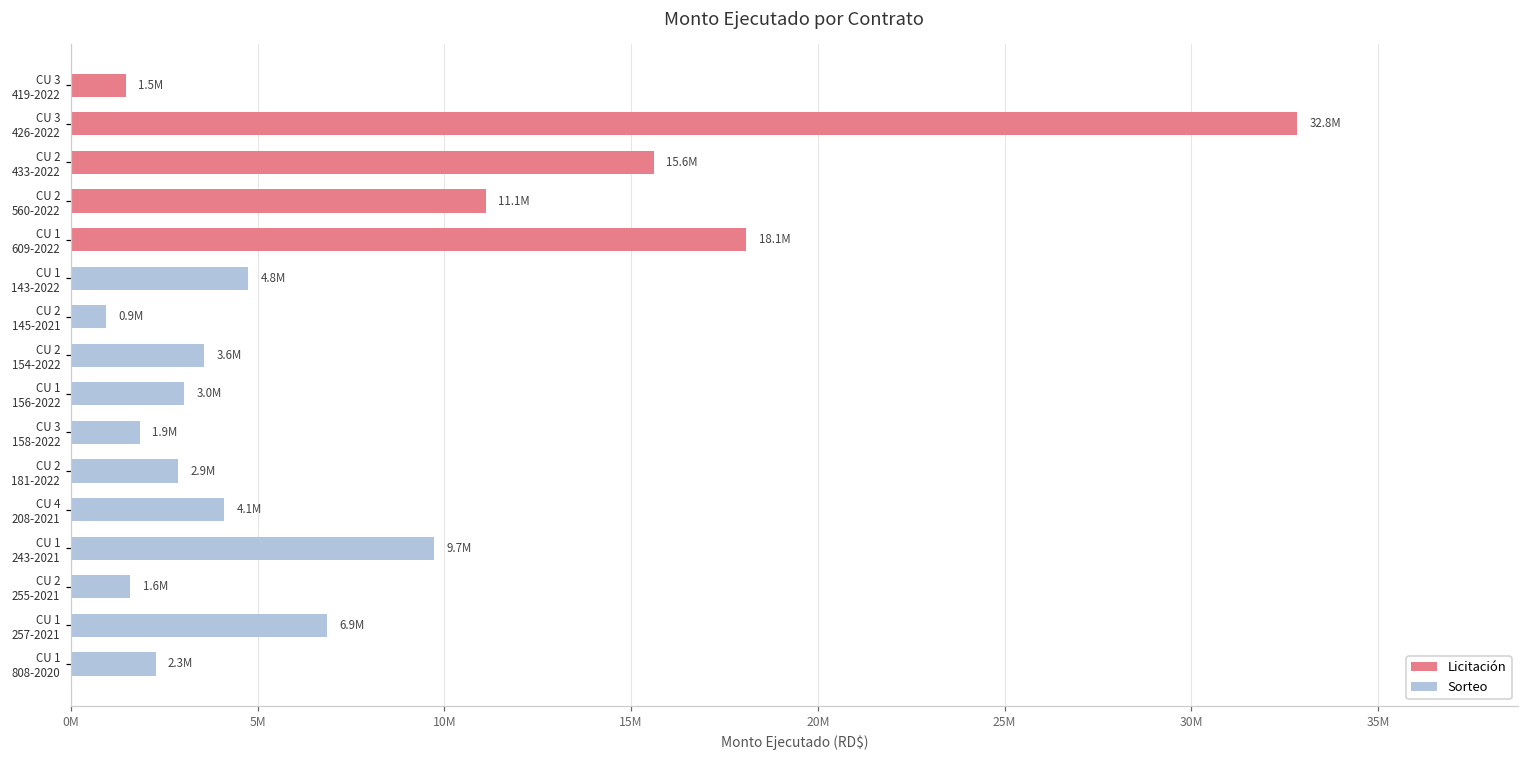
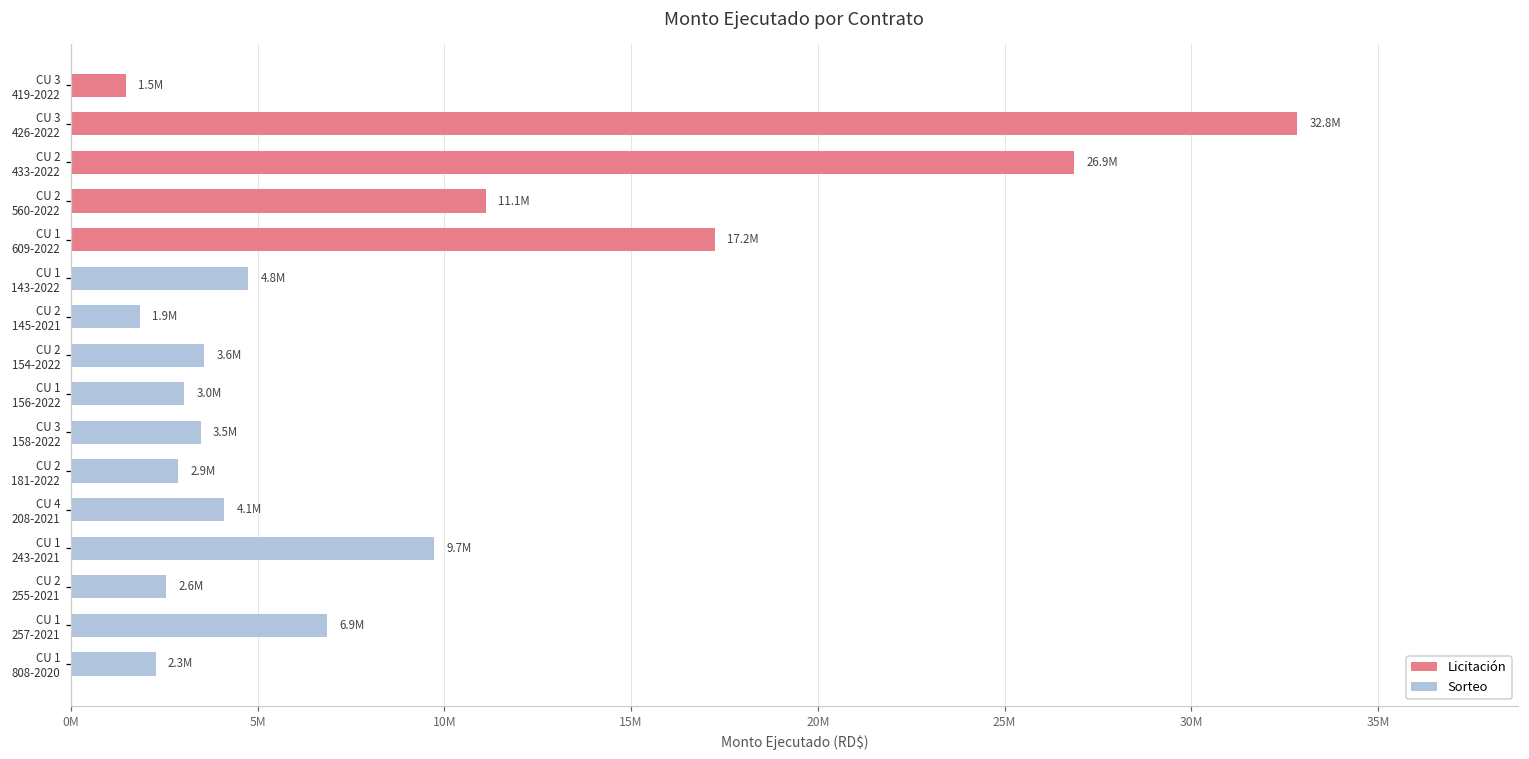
  {
    "Licitación": {
      "CU 3 419-2022": "1.5M",
      "CU 3 426-2022": "32.8M",
-     "CU 2 433-2022": "15.6M",
+     "CU 2 433-2022": "26.9M",
      "CU 2 560-2022": "11.1M",
-     "CU 1 609-2022": "18.1M"
+     "CU 1 609-2022": "17.2M"
    },
    "Sorteo": {
      "CU 1 143-2022": "4.8M",
-     "CU 2 145-2021": "0.9M",
+     "CU 2 145-2021": "1.9M",
      "CU 2 154-2022": "3.6M",
      "CU 1 156-2022": "3.0M",
-     "CU 3 158-2022": "1.9M",
+     "CU 3 158-2022": "3.5M",
      "CU 2 181-2022": "2.9M",
      "CU 4 208-2021": "4.1M",
      "CU 1 243-2021": "9.7M",
-     "CU 2 255-2021": "1.6M",
+     "CU 2 255-2021": "2.6M",
      "CU 1 257-2021": "6.9M",
      "CU 1 808-2020": "2.3M"
    }
  }
